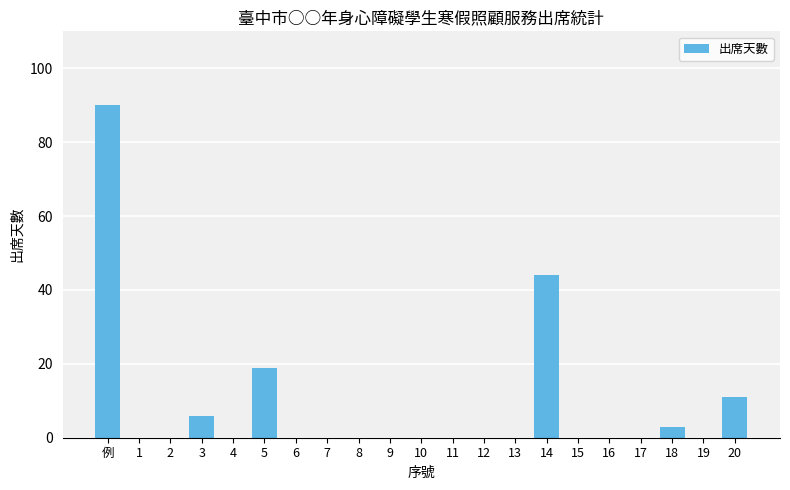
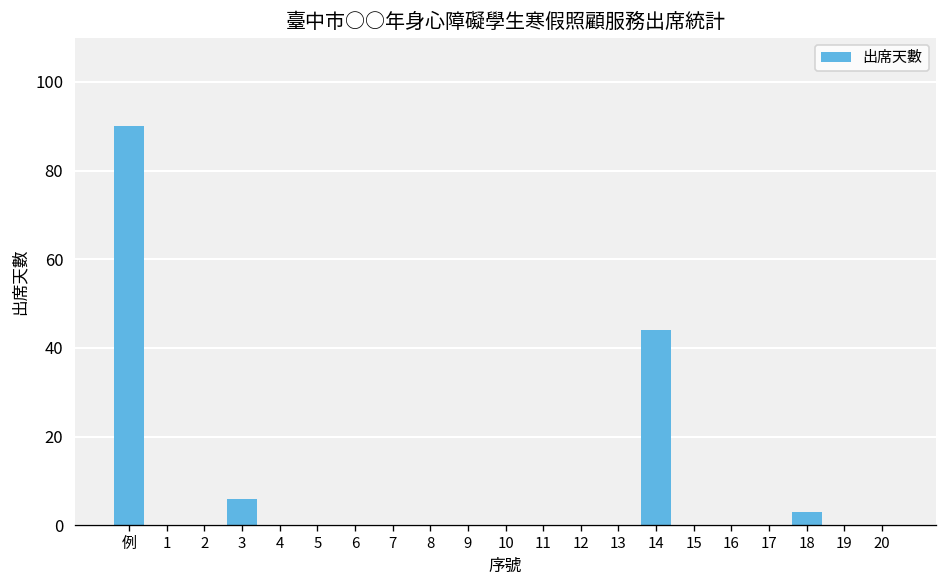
  {
    "例": 90,
    "1": 0,
    "2": 0,
    "3": 6,
    "4": 0,
-   "5": 19,
+   "5": 0,
    "6": 0,
    "7": 0,
    "8": 0,
    "9": 0,
    "10": 0,
    "11": 0,
    "12": 0,
    "13": 0,
    "14": 44,
    "15": 0,
    "16": 0,
    "17": 0,
    "18": 3,
    "19": 0,
-   "20": 11
+   "20": 0
  }
